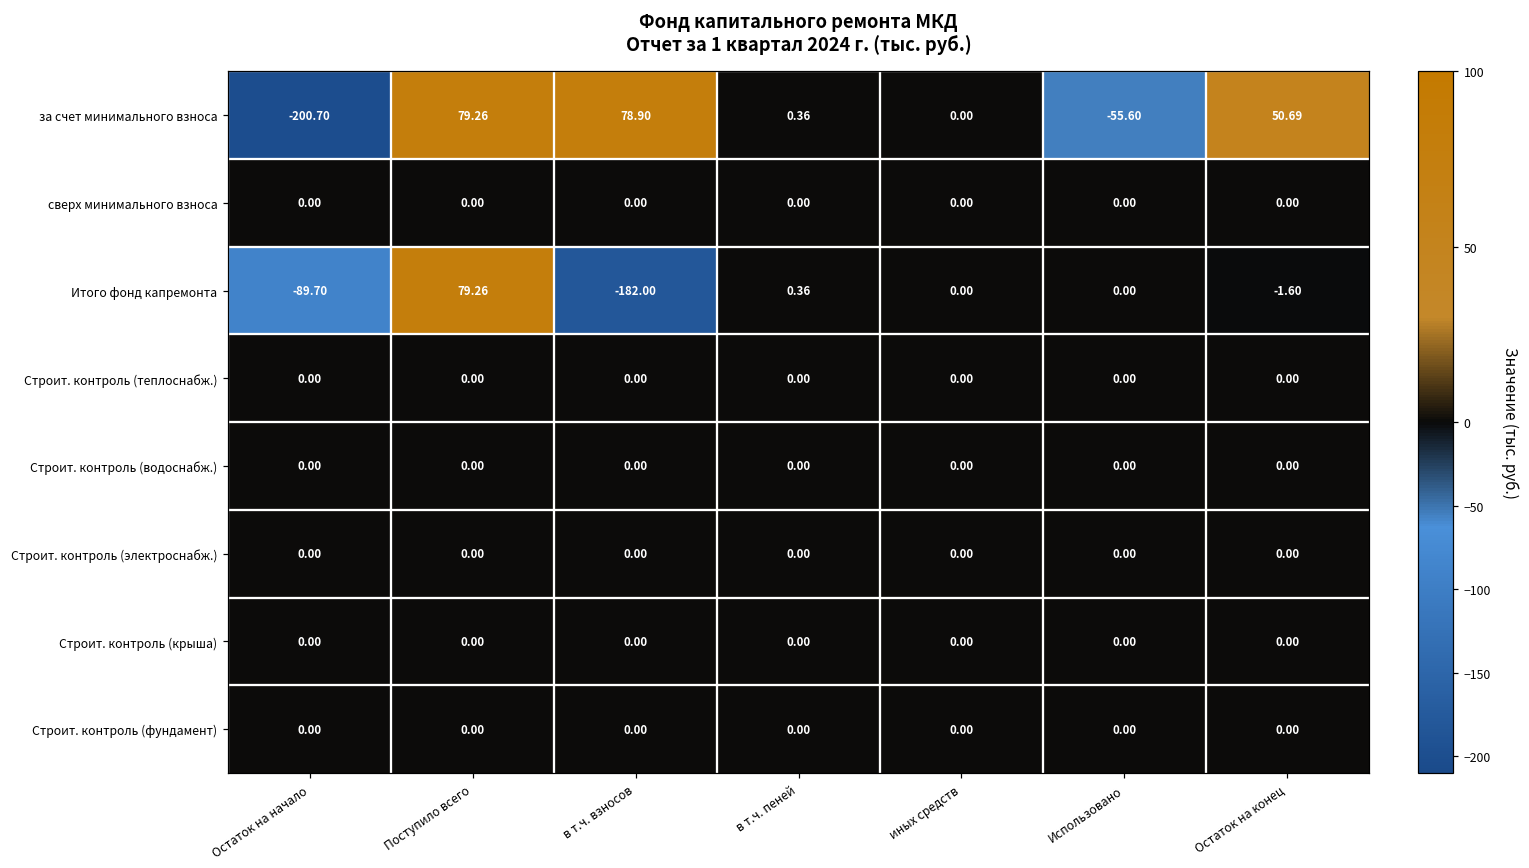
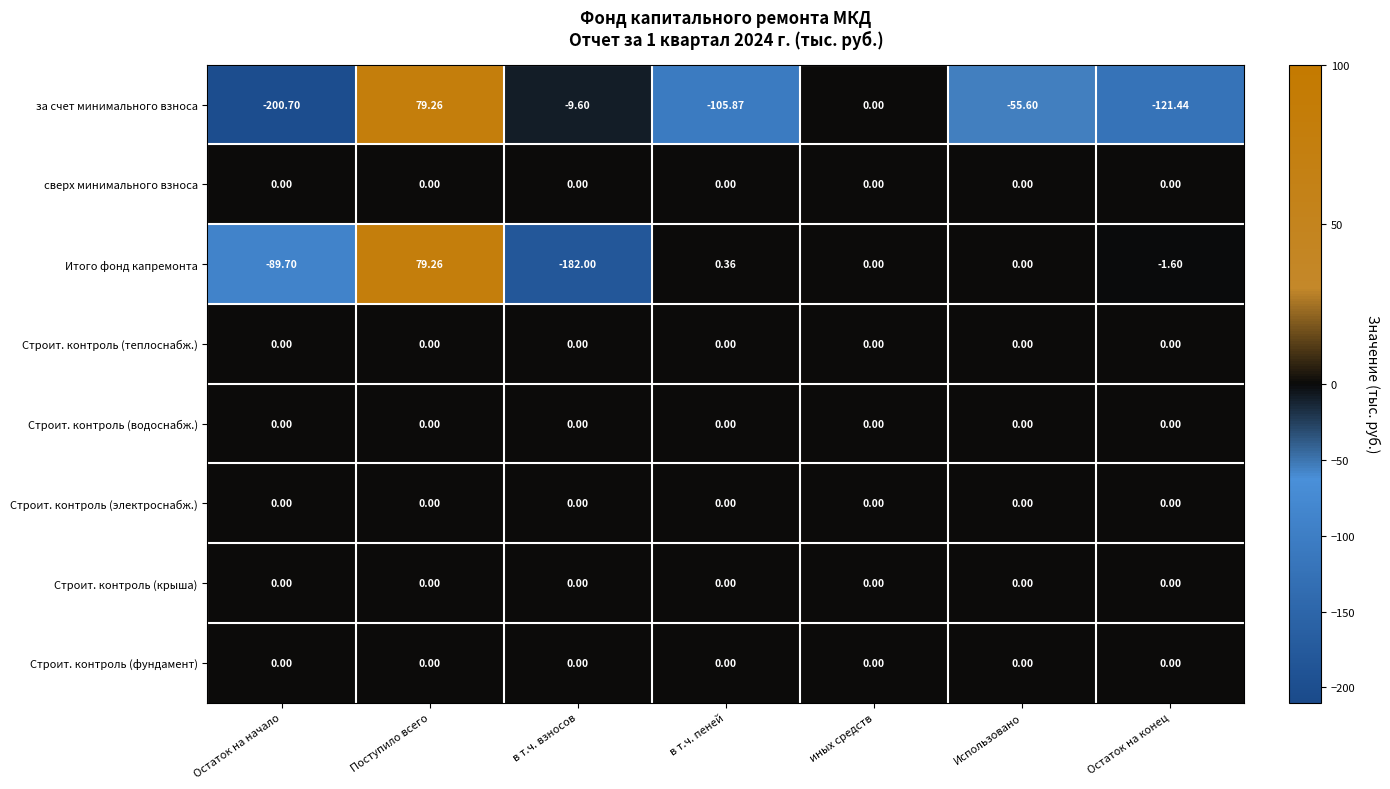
  {
    "за счет минимального взноса": {
      "Остаток на начало": -200.70,
      "Поступило всего": 79.26,
-     "в т.ч. взносов": 78.90,
-     "в т.ч. пеней": 0.36,
+     "в т.ч. взносов": -9.60,
+     "в т.ч. пеней": -105.87,
      "иных средств": 0.00,
      "Использовано": -55.60,
-     "Остаток на конец": 50.69
+     "Остаток на конец": -121.44
    },
    "сверх минимального взноса": {
      "Остаток на начало": 0.00,
      "Поступило всего": 0.00,
      "в т.ч. взносов": 0.00,
      "в т.ч. пеней": 0.00,
      "иных средств": 0.00,
      "Использовано": 0.00,
      "Остаток на конец": 0.00
    },
    "Итого фонд капремонта": {
      "Остаток на начало": -89.70,
      "Поступило всего": 79.26,
      "в т.ч. взносов": -182.00,
      "в т.ч. пеней": 0.36,
      "иных средств": 0.00,
      "Использовано": 0.00,
      "Остаток на конец": -1.60
    },
    "Строит. контроль (теплоснабж.)": {
      "Остаток на начало": 0.00,
      "Поступило всего": 0.00,
      "в т.ч. взносов": 0.00,
      "в т.ч. пеней": 0.00,
      "иных средств": 0.00,
      "Использовано": 0.00,
      "Остаток на конец": 0.00
    },
    "Строит. контроль (водоснабж.)": {
      "Остаток на начало": 0.00,
      "Поступило всего": 0.00,
      "в т.ч. взносов": 0.00,
      "в т.ч. пеней": 0.00,
      "иных средств": 0.00,
      "Использовано": 0.00,
      "Остаток на конец": 0.00
    },
    "Строит. контроль (электроснабж.)": {
      "Остаток на начало": 0.00,
      "Поступило всего": 0.00,
      "в т.ч. взносов": 0.00,
      "в т.ч. пеней": 0.00,
      "иных средств": 0.00,
      "Использовано": 0.00,
      "Остаток на конец": 0.00
    },
    "Строит. контроль (крыша)": {
      "Остаток на начало": 0.00,
      "Поступило всего": 0.00,
      "в т.ч. взносов": 0.00,
      "в т.ч. пеней": 0.00,
      "иных средств": 0.00,
      "Использовано": 0.00,
      "Остаток на конец": 0.00
    },
    "Строит. контроль (фундамент)": {
      "Остаток на начало": 0.00,
      "Поступило всего": 0.00,
      "в т.ч. взносов": 0.00,
      "в т.ч. пеней": 0.00,
      "иных средств": 0.00,
      "Использовано": 0.00,
      "Остаток на конец": 0.00
    }
  }
